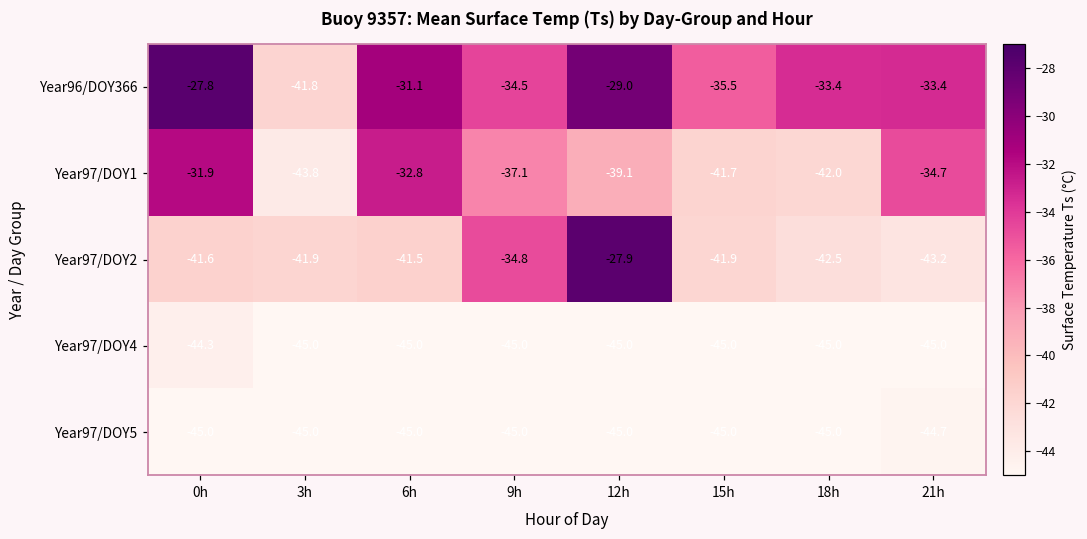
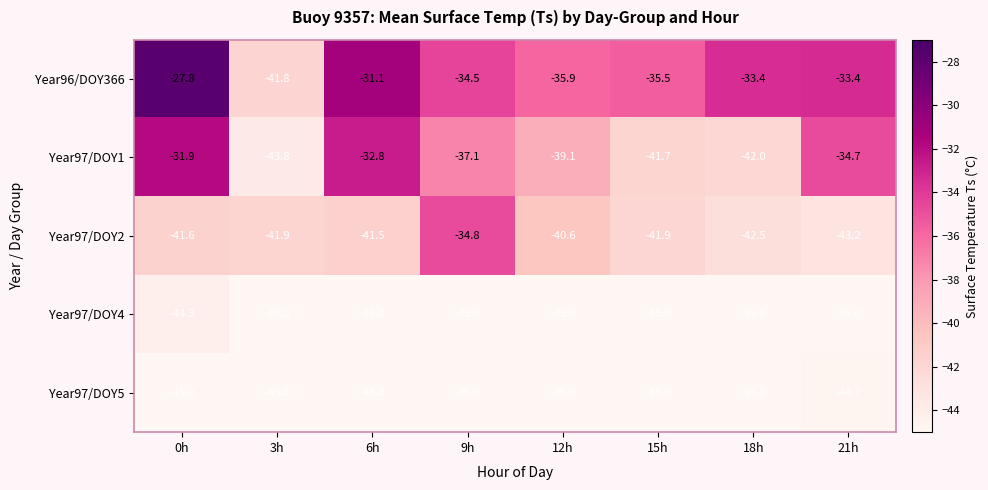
  {
    "Year96/DOY366": {
      "0h": -27.8,
      "6h": -31.1,
      "9h": -34.5,
-     "12h": -29.0,
+     "12h": -35.9,
      "15h": -35.5,
      "18h": -33.4,
      "21h": -33.4
    },
    "Year97/DOY1": {
      "0h": -31.9,
      "6h": -32.8,
      "9h": -37.1,
      "12h": -39.1,
      "21h": -34.7
    },
    "Year97/DOY2": {
      "0h": -41.6,
      "6h": -41.5,
      "9h": -34.8,
-     "12h": -27.9
+     "12h": -40.6
    }
  }
